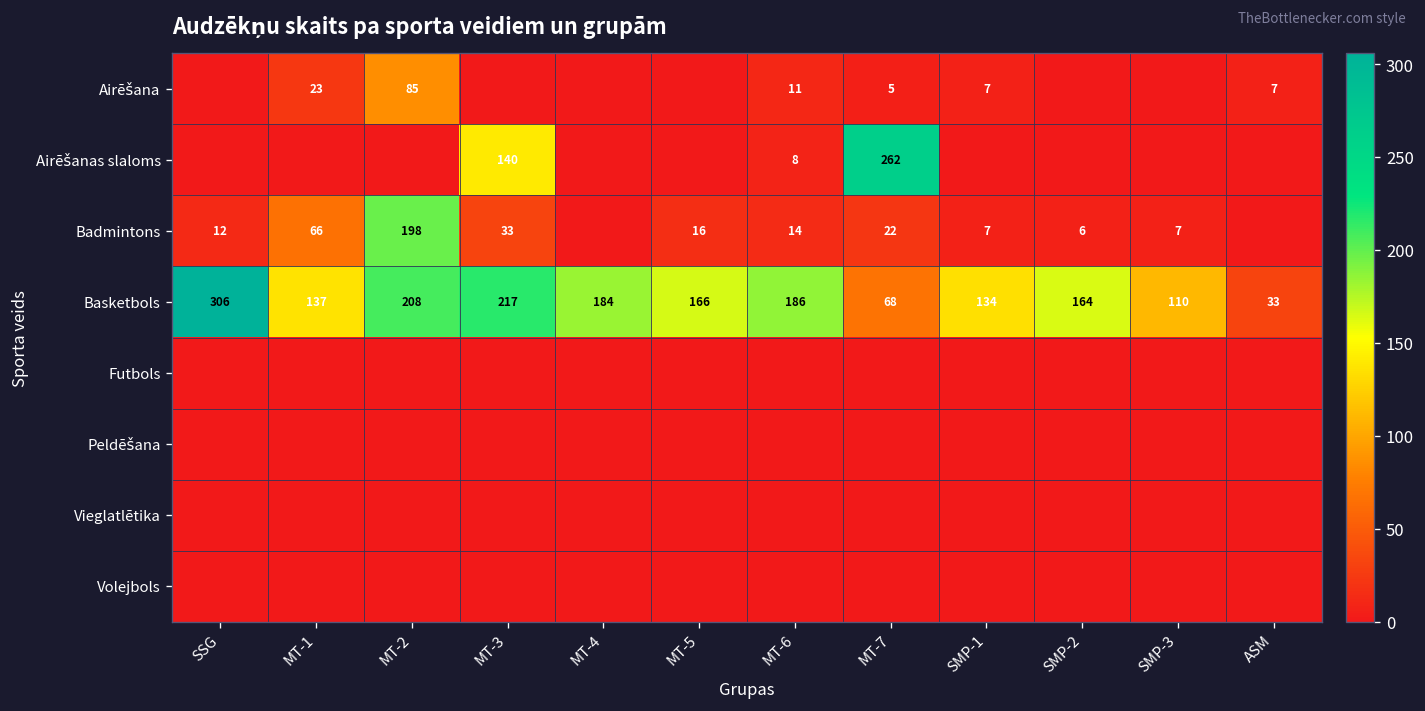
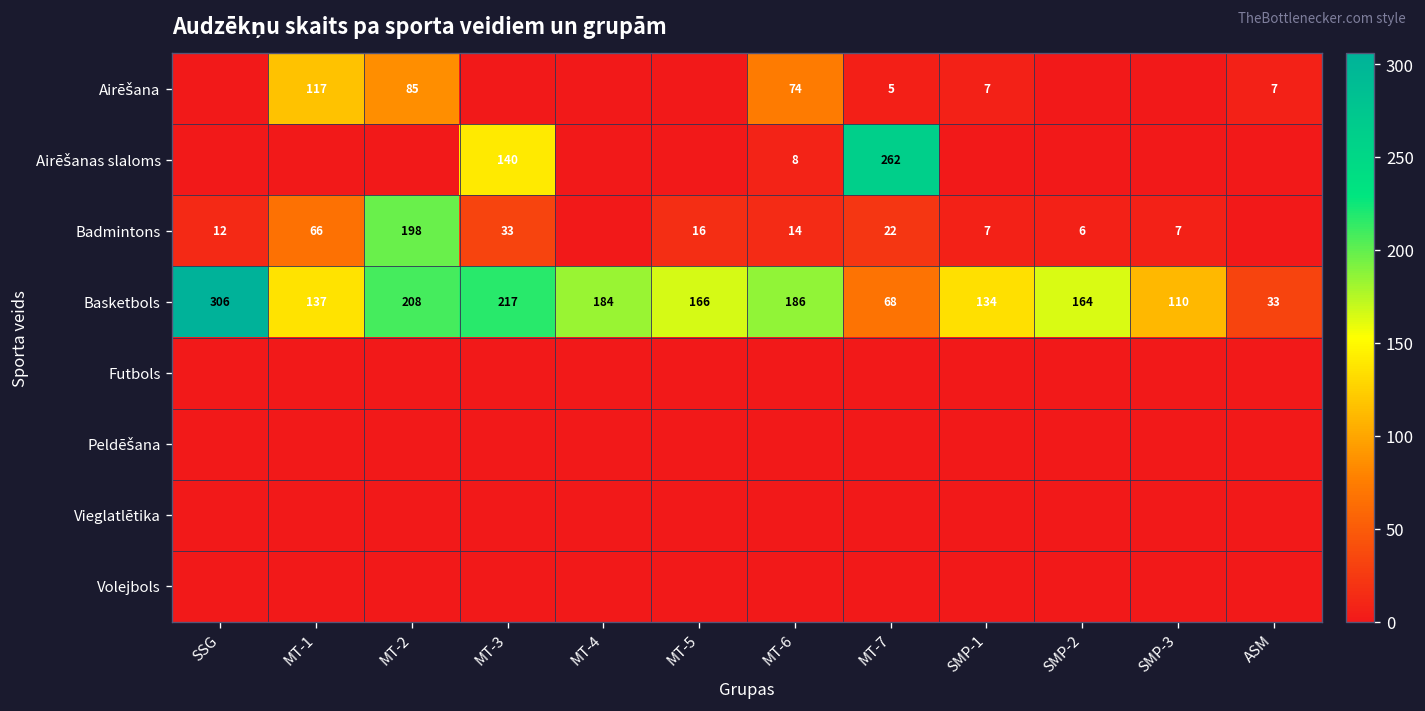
  {
    "Airēšana": {
-     "MT-1": 23,
+     "MT-1": 117,
      "MT-2": 85,
-     "MT-6": 11,
+     "MT-6": 74,
      "MT-7": 5,
      "SMP-1": 7,
      "ASM": 7
    },
    "Airēšanas slaloms": {
      "MT-3": 140,
      "MT-6": 8,
      "MT-7": 262
    },
    "Badmintons": {
      "SSG": 12,
      "MT-1": 66,
      "MT-2": 198,
      "MT-3": 33,
      "MT-5": 16,
      "MT-6": 14,
      "MT-7": 22,
      "SMP-1": 7,
      "SMP-2": 6,
      "SMP-3": 7
    },
    "Basketbols": {
      "SSG": 306,
      "MT-1": 137,
      "MT-2": 208,
      "MT-3": 217,
      "MT-4": 184,
      "MT-5": 166,
      "MT-6": 186,
      "MT-7": 68,
      "SMP-1": 134,
      "SMP-2": 164,
      "SMP-3": 110,
      "ASM": 33
    }
  }
